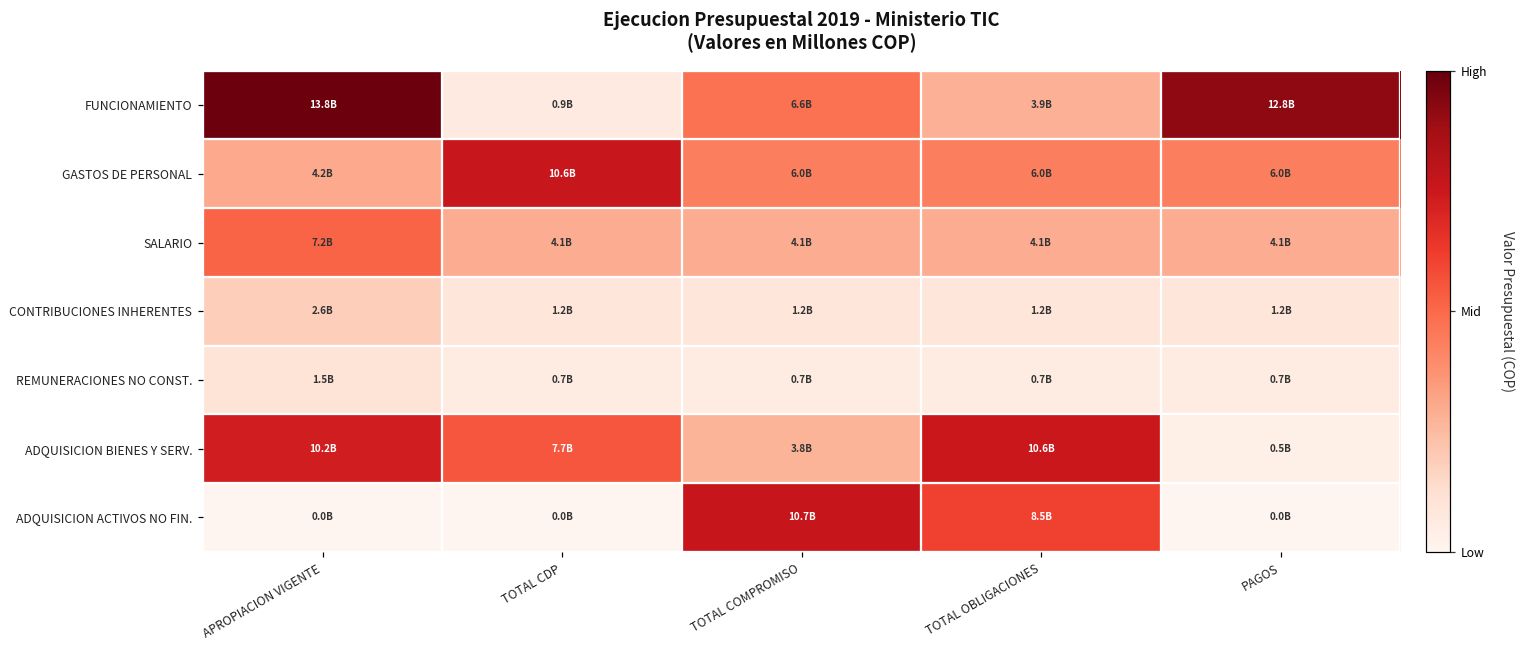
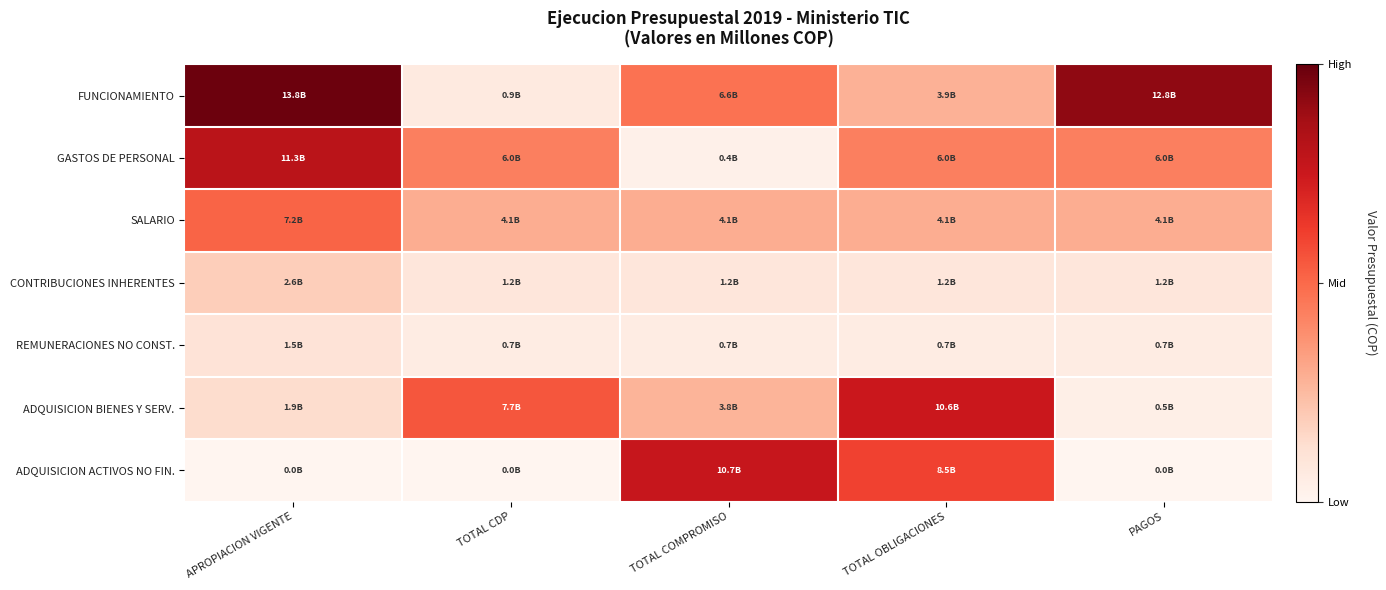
  {
    "FUNCIONAMIENTO": {
      "APROPIACION VIGENTE": "13.8B",
      "TOTAL CDP": "0.9B",
      "TOTAL COMPROMISO": "6.6B",
      "TOTAL OBLIGACIONES": "3.9B",
      "PAGOS": "12.8B"
    },
    "GASTOS DE PERSONAL": {
-     "APROPIACION VIGENTE": "4.2B",
-     "TOTAL CDP": "10.6B",
-     "TOTAL COMPROMISO": "6.0B",
+     "APROPIACION VIGENTE": "11.3B",
+     "TOTAL CDP": "6.0B",
+     "TOTAL COMPROMISO": "0.4B",
      "TOTAL OBLIGACIONES": "6.0B",
      "PAGOS": "6.0B"
    },
    "SALARIO": {
      "APROPIACION VIGENTE": "7.2B",
      "TOTAL CDP": "4.1B",
      "TOTAL COMPROMISO": "4.1B",
      "TOTAL OBLIGACIONES": "4.1B",
      "PAGOS": "4.1B"
    },
    "CONTRIBUCIONES INHERENTES": {
      "APROPIACION VIGENTE": "2.6B",
      "TOTAL CDP": "1.2B",
      "TOTAL COMPROMISO": "1.2B",
      "TOTAL OBLIGACIONES": "1.2B",
      "PAGOS": "1.2B"
    },
    "REMUNERACIONES NO CONST.": {
      "APROPIACION VIGENTE": "1.5B",
      "TOTAL CDP": "0.7B",
      "TOTAL COMPROMISO": "0.7B",
      "TOTAL OBLIGACIONES": "0.7B",
      "PAGOS": "0.7B"
    },
    "ADQUISICION BIENES Y SERV.": {
-     "APROPIACION VIGENTE": "10.2B",
+     "APROPIACION VIGENTE": "1.9B",
      "TOTAL CDP": "7.7B",
      "TOTAL COMPROMISO": "3.8B",
      "TOTAL OBLIGACIONES": "10.6B",
      "PAGOS": "0.5B"
    },
    "ADQUISICION ACTIVOS NO FIN.": {
      "APROPIACION VIGENTE": "0.0B",
      "TOTAL CDP": "0.0B",
      "TOTAL COMPROMISO": "10.7B",
      "TOTAL OBLIGACIONES": "8.5B",
      "PAGOS": "0.0B"
    }
  }
